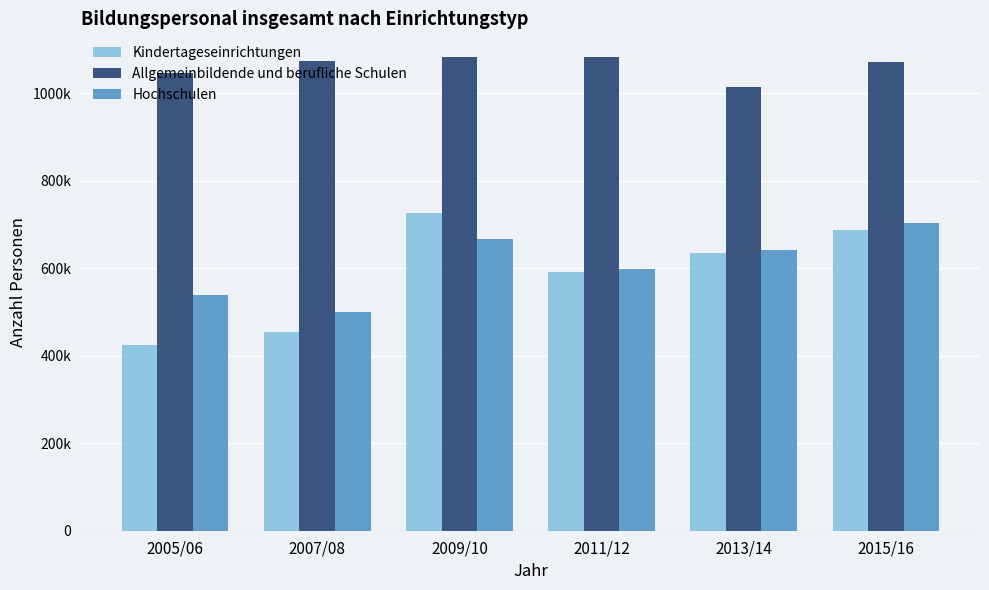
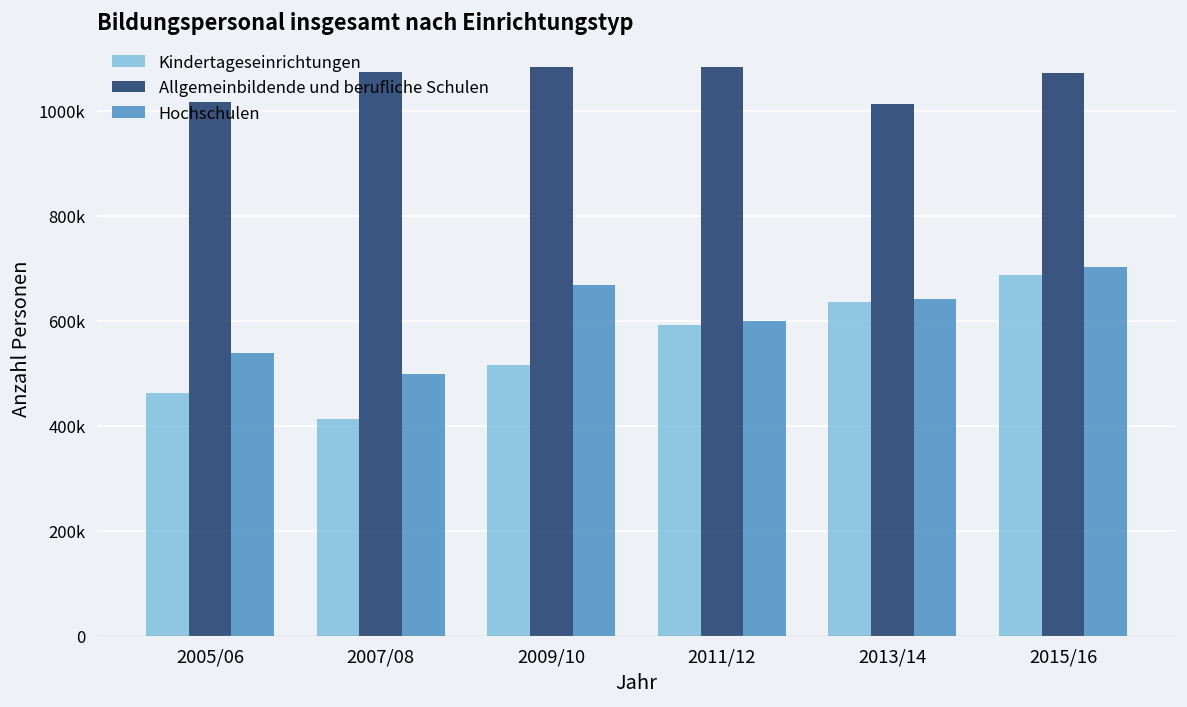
  {
    "Kindertageseinrichtungen": {
-     "2005/06": 430000,
-     "2007/08": 460000,
-     "2009/10": 730000,
+     "2005/06": 460000,
+     "2007/08": 410000,
+     "2009/10": 520000,
      "2011/12": 590000,
      "2013/14": 640000,
      "2015/16": 690000
    },
    "Allgemeinbildende und berufliche Schulen": {
-     "2005/06": 1050000,
+     "2005/06": 1020000,
      "2007/08": 1070000,
      "2009/10": 1080000,
      "2011/12": 1080000,
      "2013/14": 1010000,
      "2015/16": 1070000
    },
    "Hochschulen": {
      "2005/06": 540000,
      "2007/08": 500000,
      "2009/10": 670000,
      "2011/12": 600000,
      "2013/14": 640000,
      "2015/16": 700000
    }
  }
